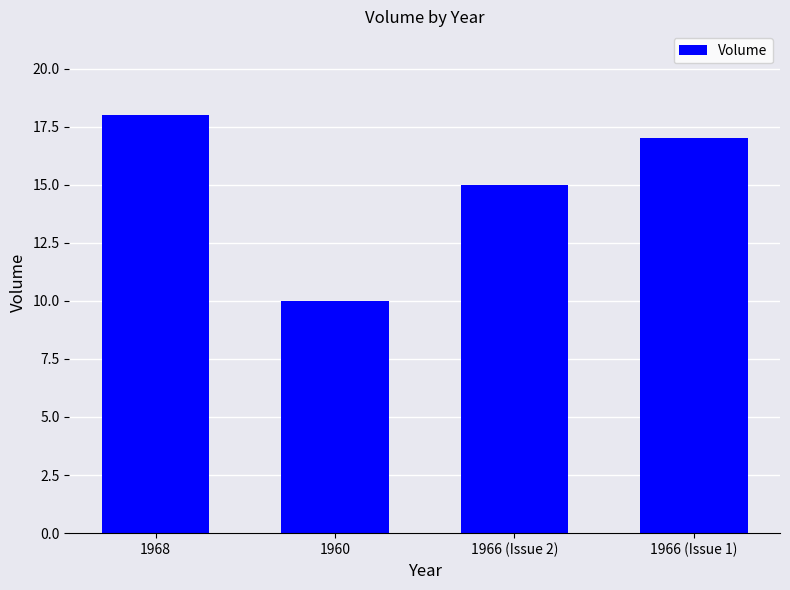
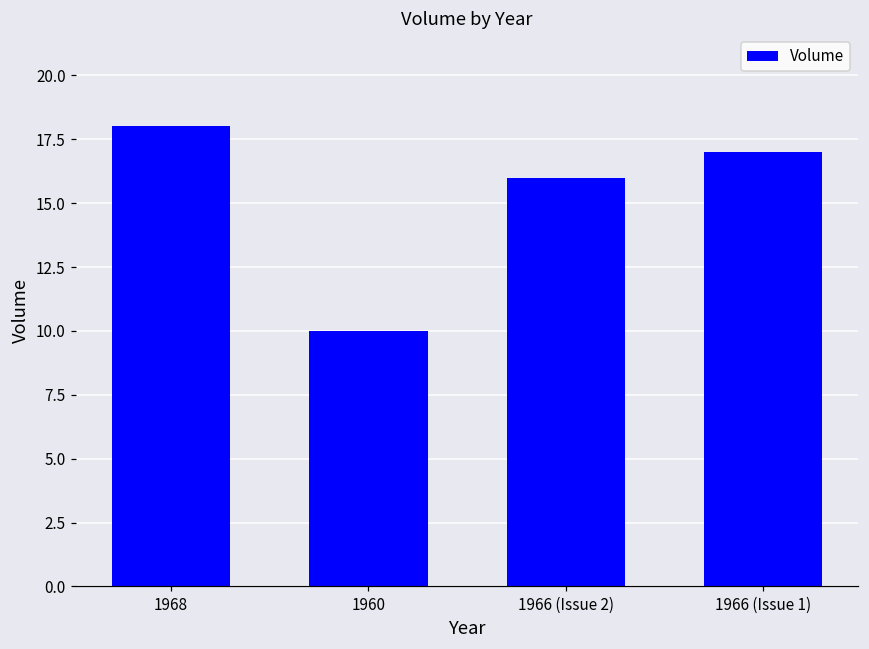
  {
    "1968": 18,
    "1960": 10,
-   "1966 (Issue 2)": 15,
+   "1966 (Issue 2)": 16,
    "1966 (Issue 1)": 17
  }
